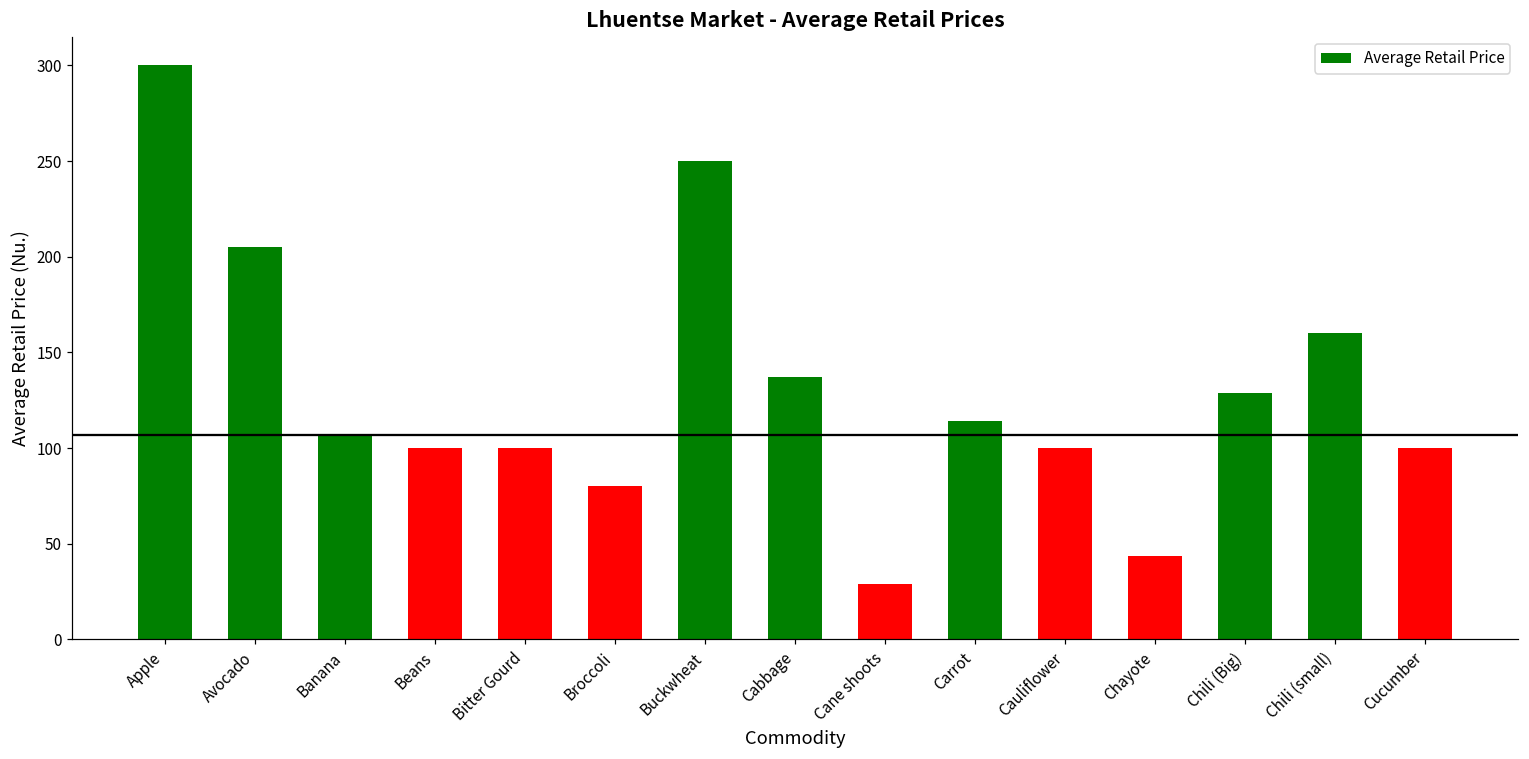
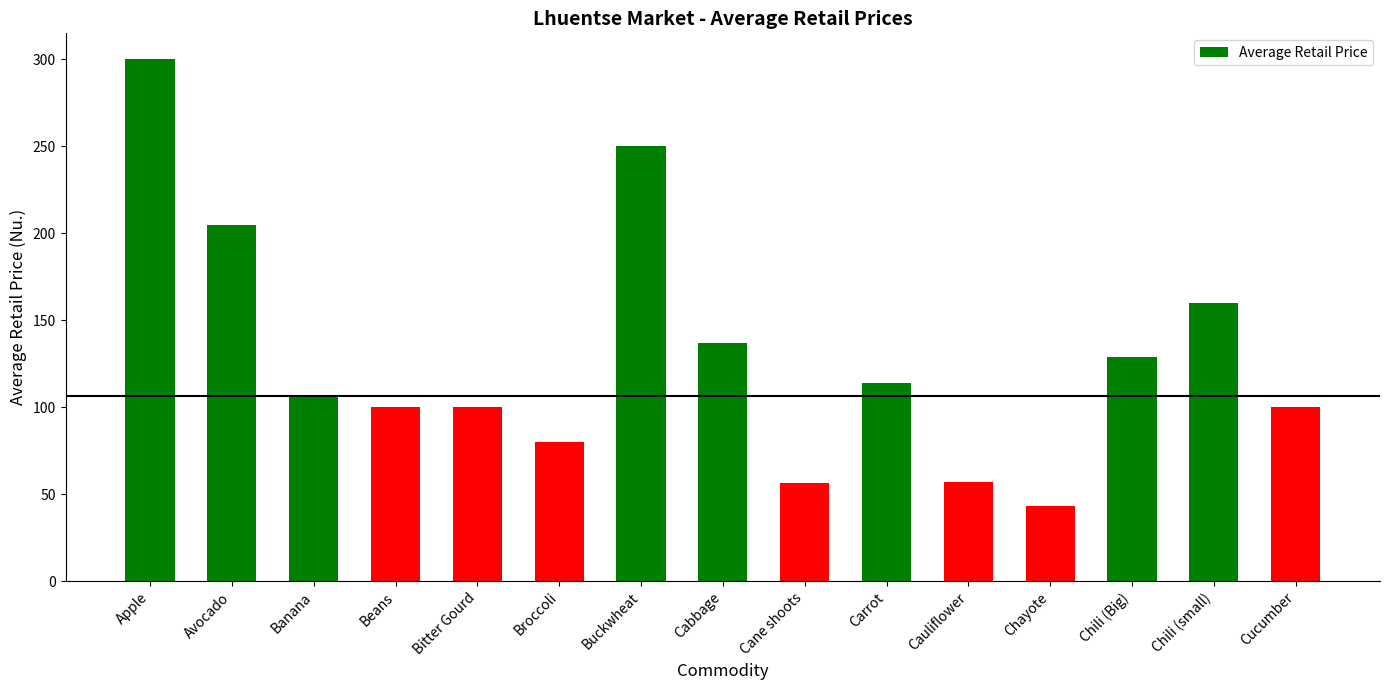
  {
    "Apple": 300,
    "Avocado": 205,
    "Banana": 107,
    "Beans": 100,
    "Bitter Gourd": 100,
    "Broccoli": 80,
    "Buckwheat": 250,
    "Cabbage": 137,
-   "Cane shoots": 29,
+   "Cane shoots": 57,
    "Carrot": 114,
-   "Cauliflower": 100,
+   "Cauliflower": 57,
    "Chayote": 43,
    "Chili (Big)": 129,
    "Chili (small)": 160,
    "Cucumber": 100
  }
